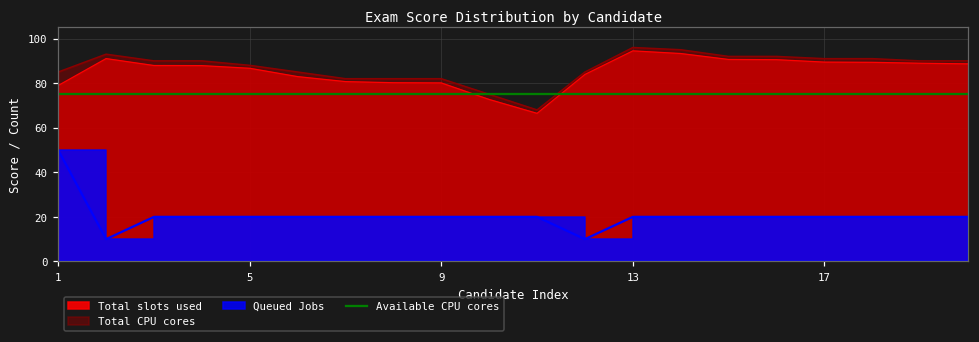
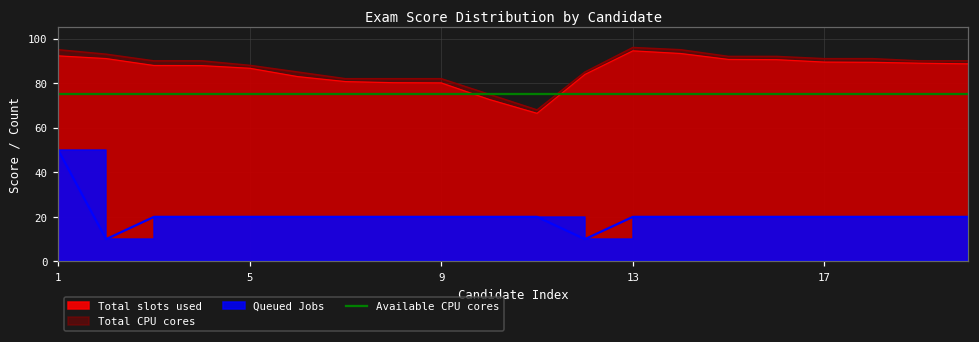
  {
    "Total slots used": {
-     "1": 79,
+     "1": 92,
      "5": 87,
      "9": 80,
      "13": 94,
      "17": 89
    },
    "Total CPU cores": {
-     "1": 85,
+     "1": 95,
      "5": 88,
      "9": 82,
      "13": 96,
      "17": 91
    }
  }
